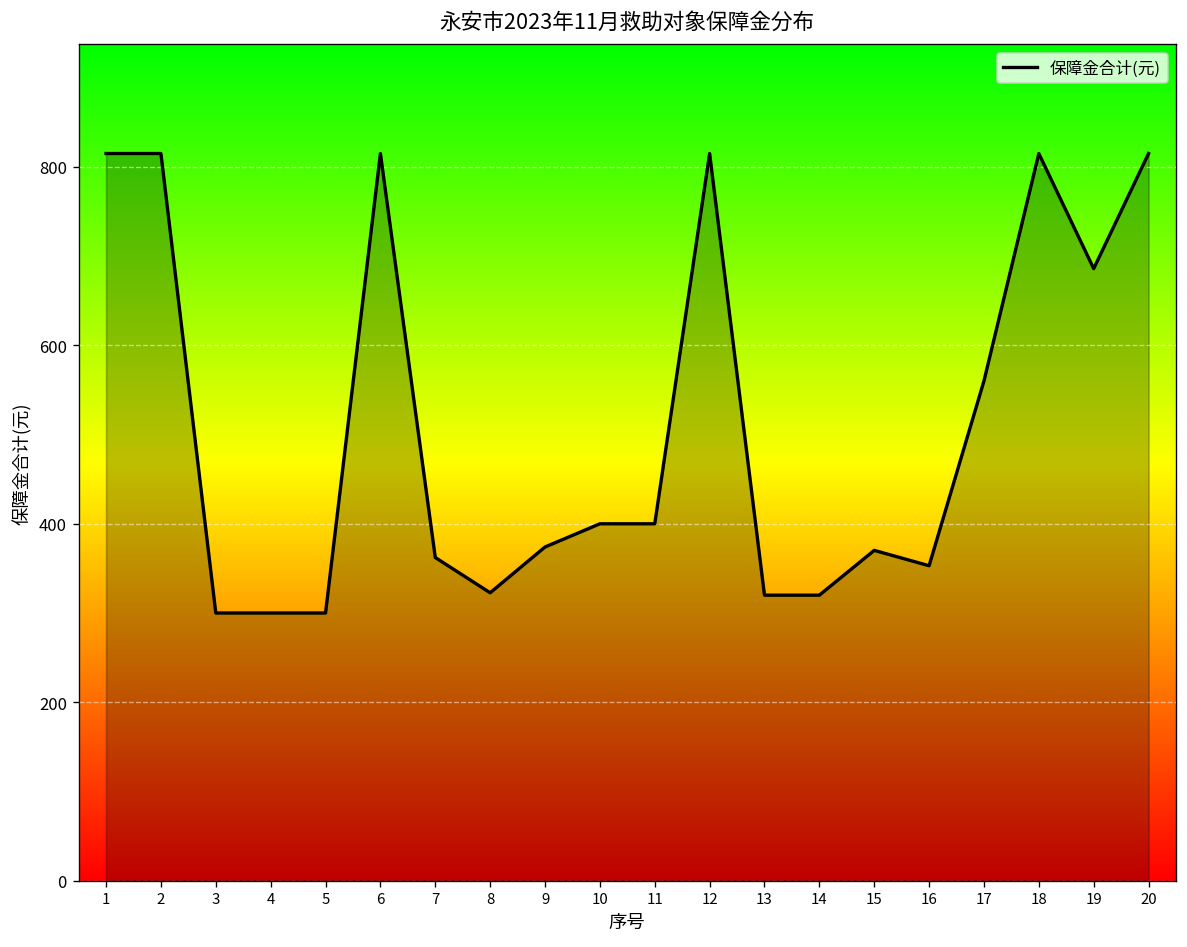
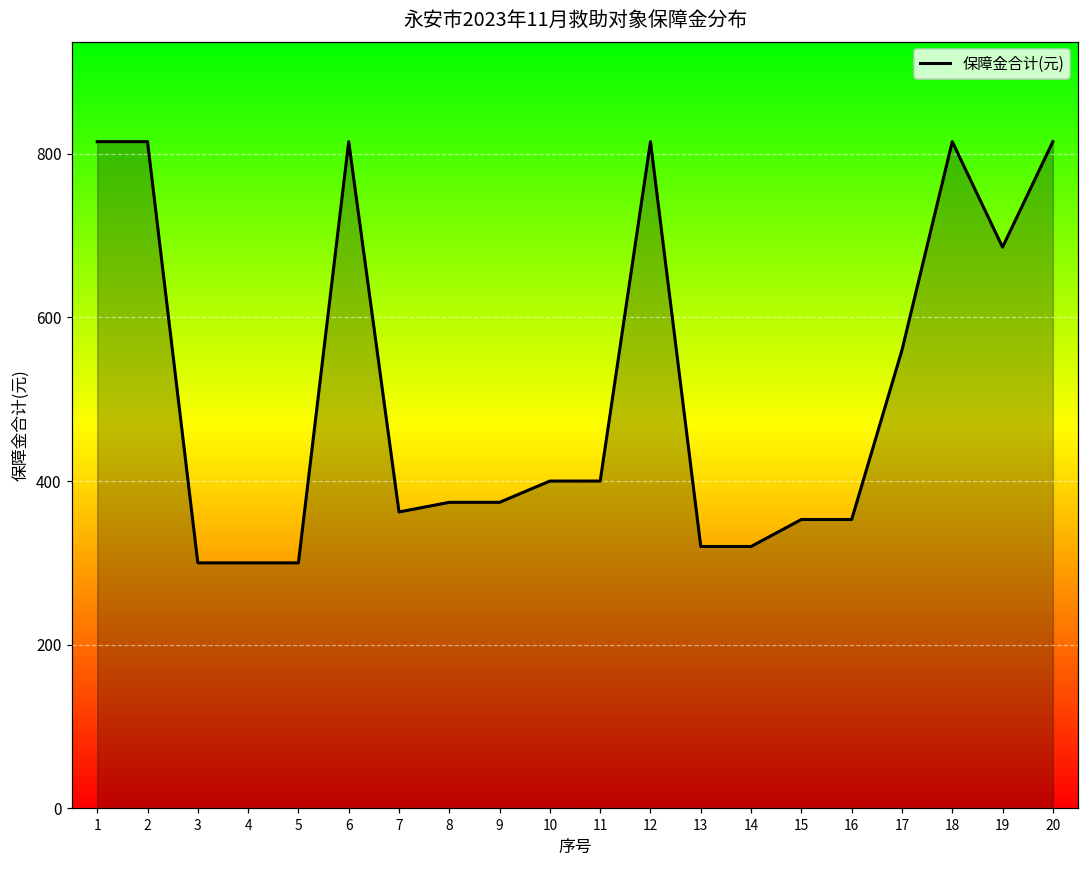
  {
    "1": 820,
    "2": 820,
    "3": 300,
    "4": 300,
    "5": 300,
    "6": 820,
    "7": 360,
-   "8": 320,
+   "8": 370,
    "9": 370,
    "10": 400,
    "11": 400,
    "12": 820,
    "13": 320,
    "14": 320,
-   "15": 370,
+   "15": 350,
    "16": 350,
    "17": 560,
    "18": 820,
    "19": 690,
    "20": 820
  }
